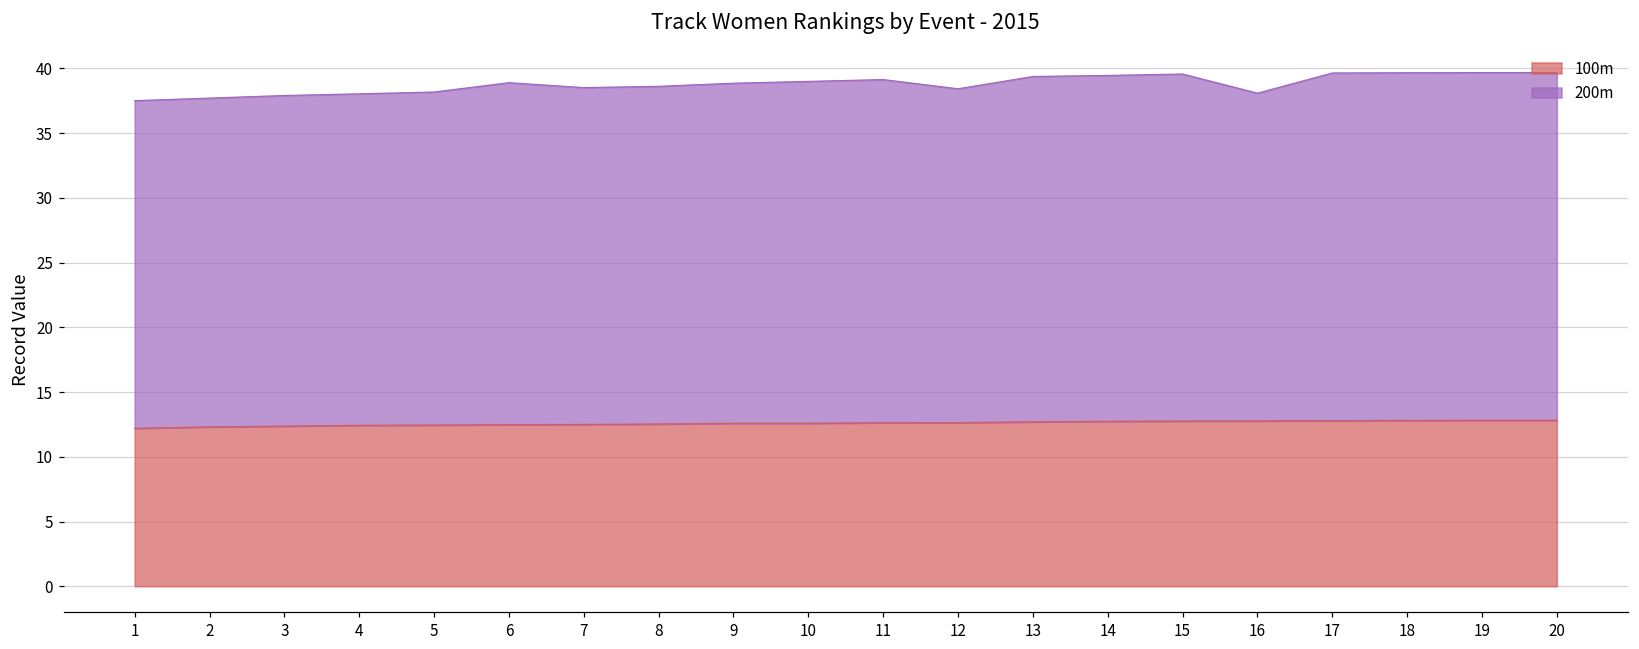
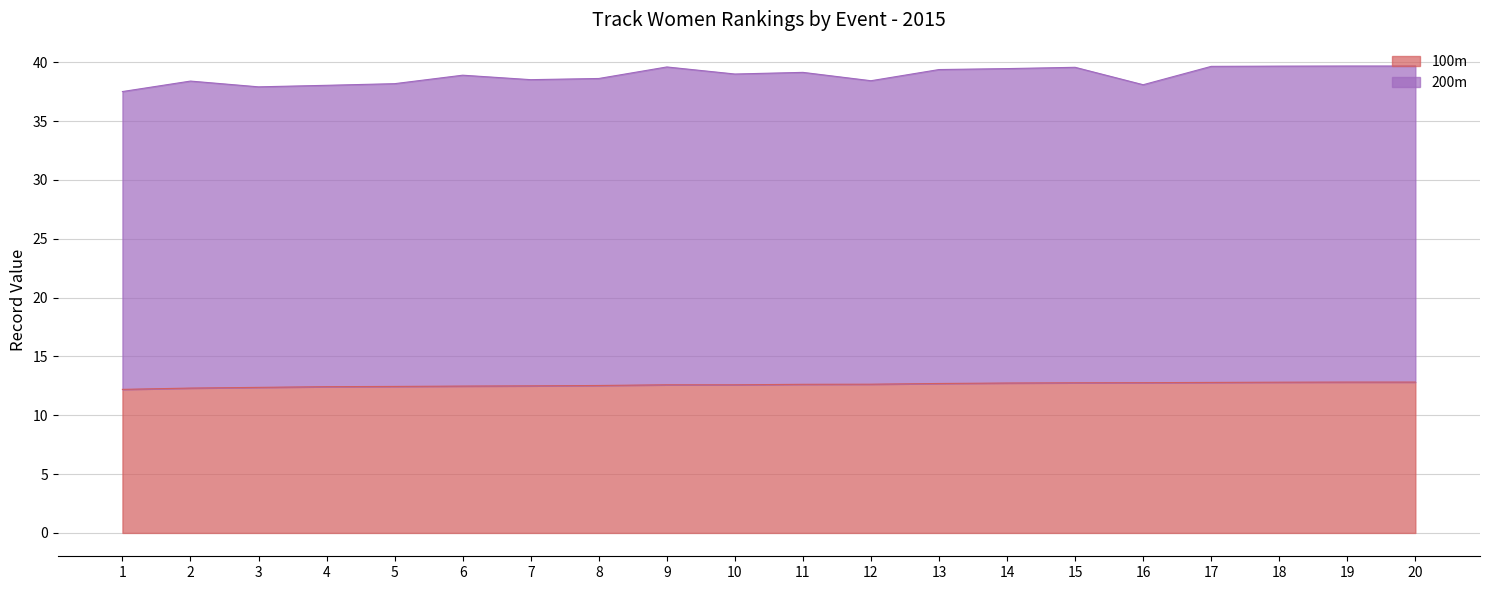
  {
    "100m": {
      "1": 12.2,
      "2": 12.3,
      "3": 12.4,
      "4": 12.4,
      "5": 12.5,
      "6": 12.5,
      "7": 12.5,
      "8": 12.5,
      "9": 12.6,
      "10": 12.6,
      "11": 12.6,
      "12": 12.6,
      "13": 12.7,
      "14": 12.7,
      "15": 12.8,
      "16": 12.8,
      "17": 12.8,
      "18": 12.8,
      "19": 12.8,
      "20": 12.8
    },
    "200m": {
      "1": 25.3,
-     "2": 25.4,
+     "2": 26.1,
      "3": 25.5,
      "4": 25.6,
      "5": 25.7,
      "6": 26.4,
      "7": 26.0,
      "8": 26.1,
-     "9": 26.3,
+     "9": 27.0,
      "10": 26.4,
      "11": 26.5,
      "12": 25.8,
      "13": 26.7,
      "14": 26.7,
      "15": 26.8,
      "16": 25.3,
      "17": 26.9,
      "18": 26.9,
      "19": 26.9,
      "20": 26.9
    }
  }
